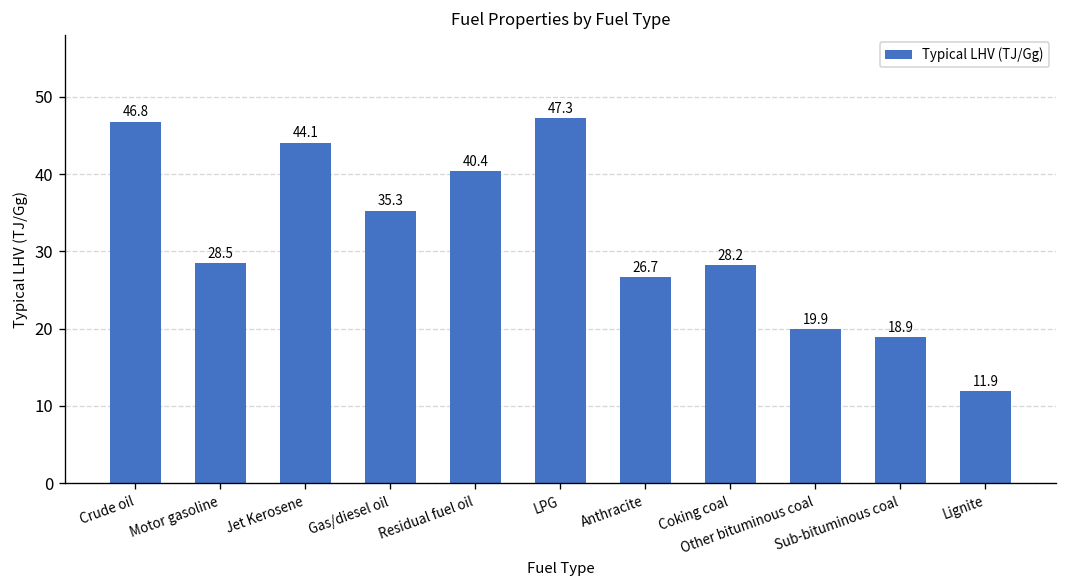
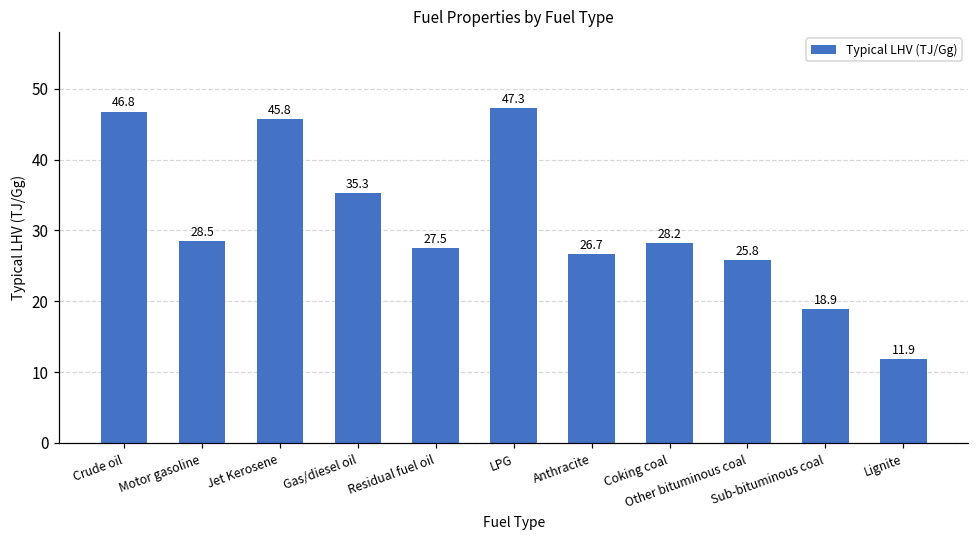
  {
    "Crude oil": 46.8,
    "Motor gasoline": 28.5,
-   "Jet Kerosene": 44.1,
+   "Jet Kerosene": 45.8,
    "Gas/diesel oil": 35.3,
-   "Residual fuel oil": 40.4,
+   "Residual fuel oil": 27.5,
    "LPG": 47.3,
    "Anthracite": 26.7,
    "Coking coal": 28.2,
-   "Other bituminous coal": 19.9,
+   "Other bituminous coal": 25.8,
    "Sub-bituminous coal": 18.9,
    "Lignite": 11.9
  }
